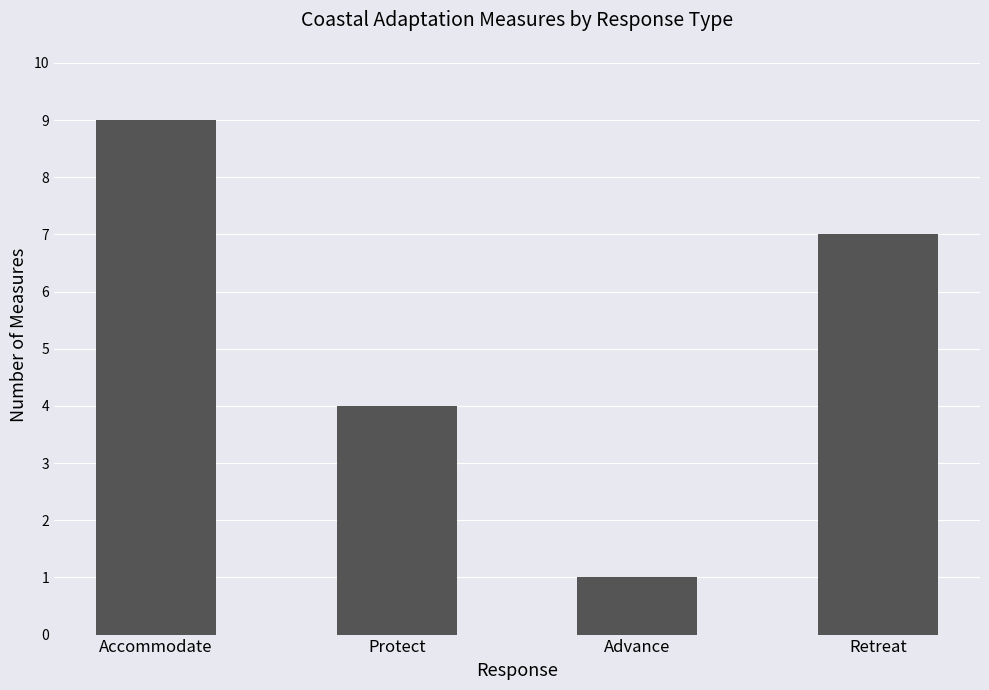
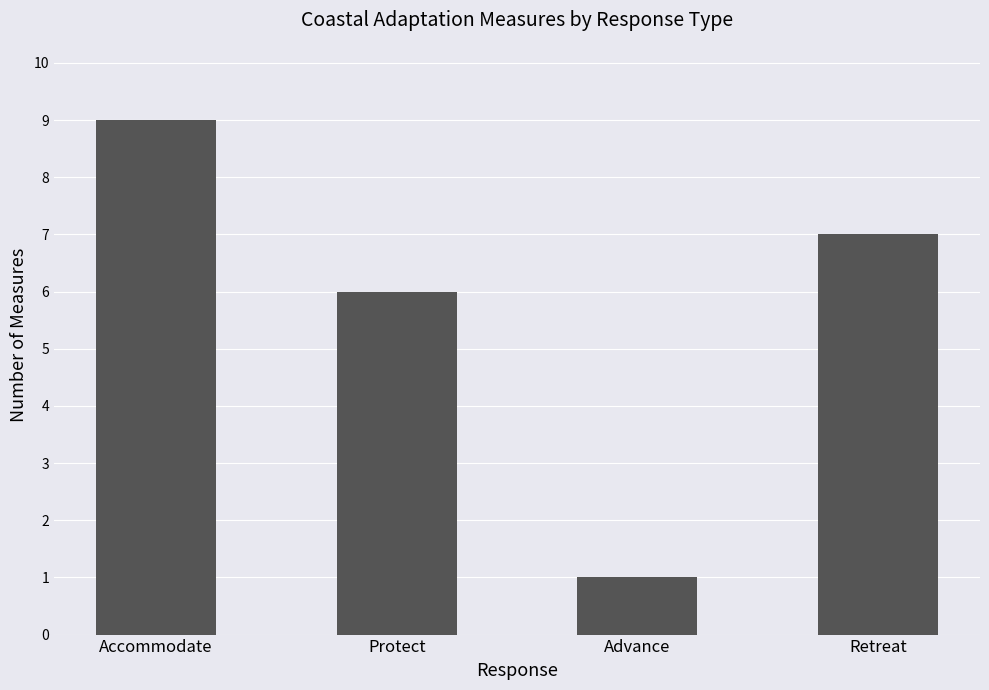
  {
    "Accommodate": 9,
-   "Protect": 4,
+   "Protect": 6,
    "Advance": 1,
    "Retreat": 7
  }
